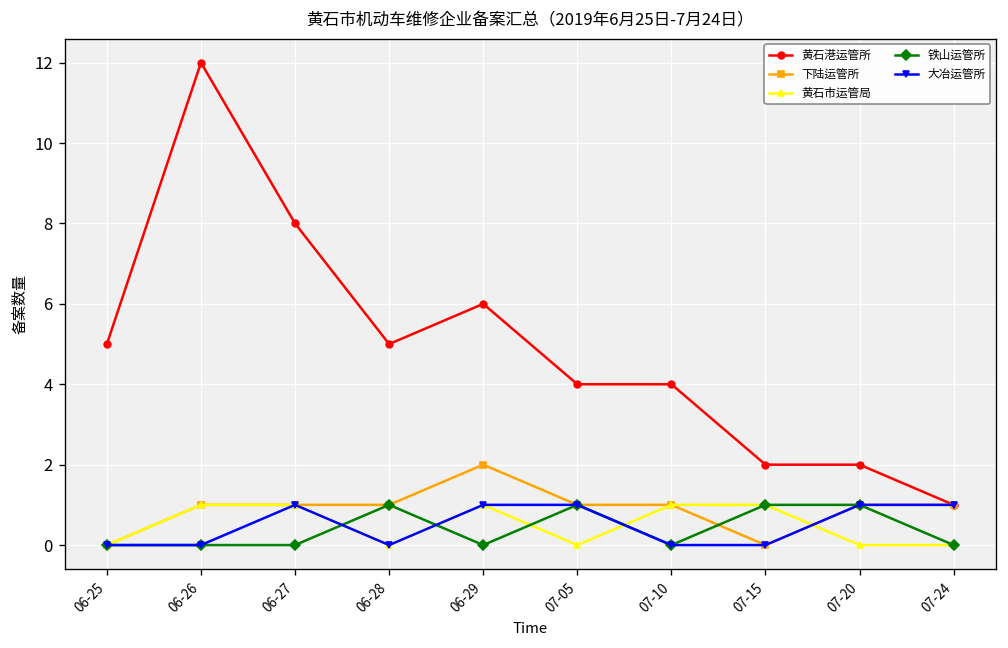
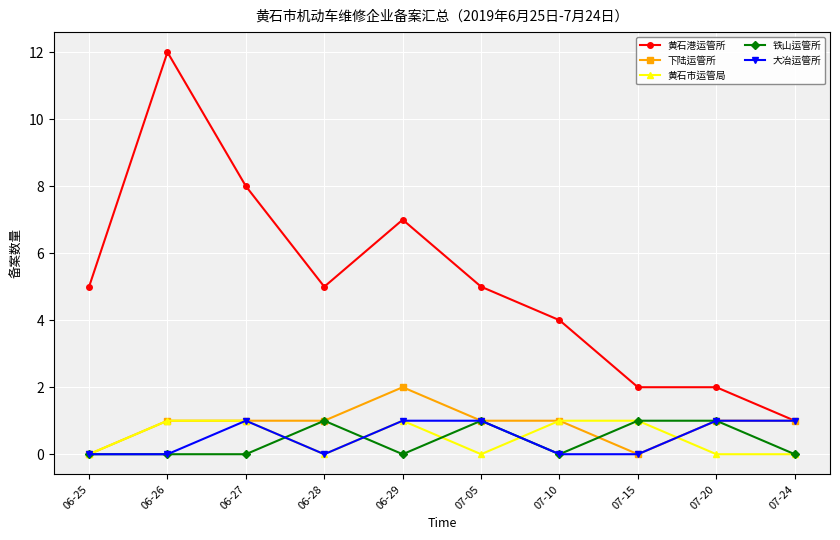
  {
    "黄石港运管所": {
      "06-25": 5,
      "06-26": 12,
      "06-27": 8,
      "06-28": 5,
-     "06-29": 6,
-     "07-05": 4,
+     "06-29": 7,
+     "07-05": 5,
      "07-10": 4,
      "07-15": 2,
      "07-20": 2
    },
    "下陆运管所": {
      "06-29": 2
    },
    "黄石市运管局": {
      "07-05": 0,
      "07-20": 0
    },
    "铁山运管所": {
      "06-27": 0,
      "06-29": 0
    }
  }
